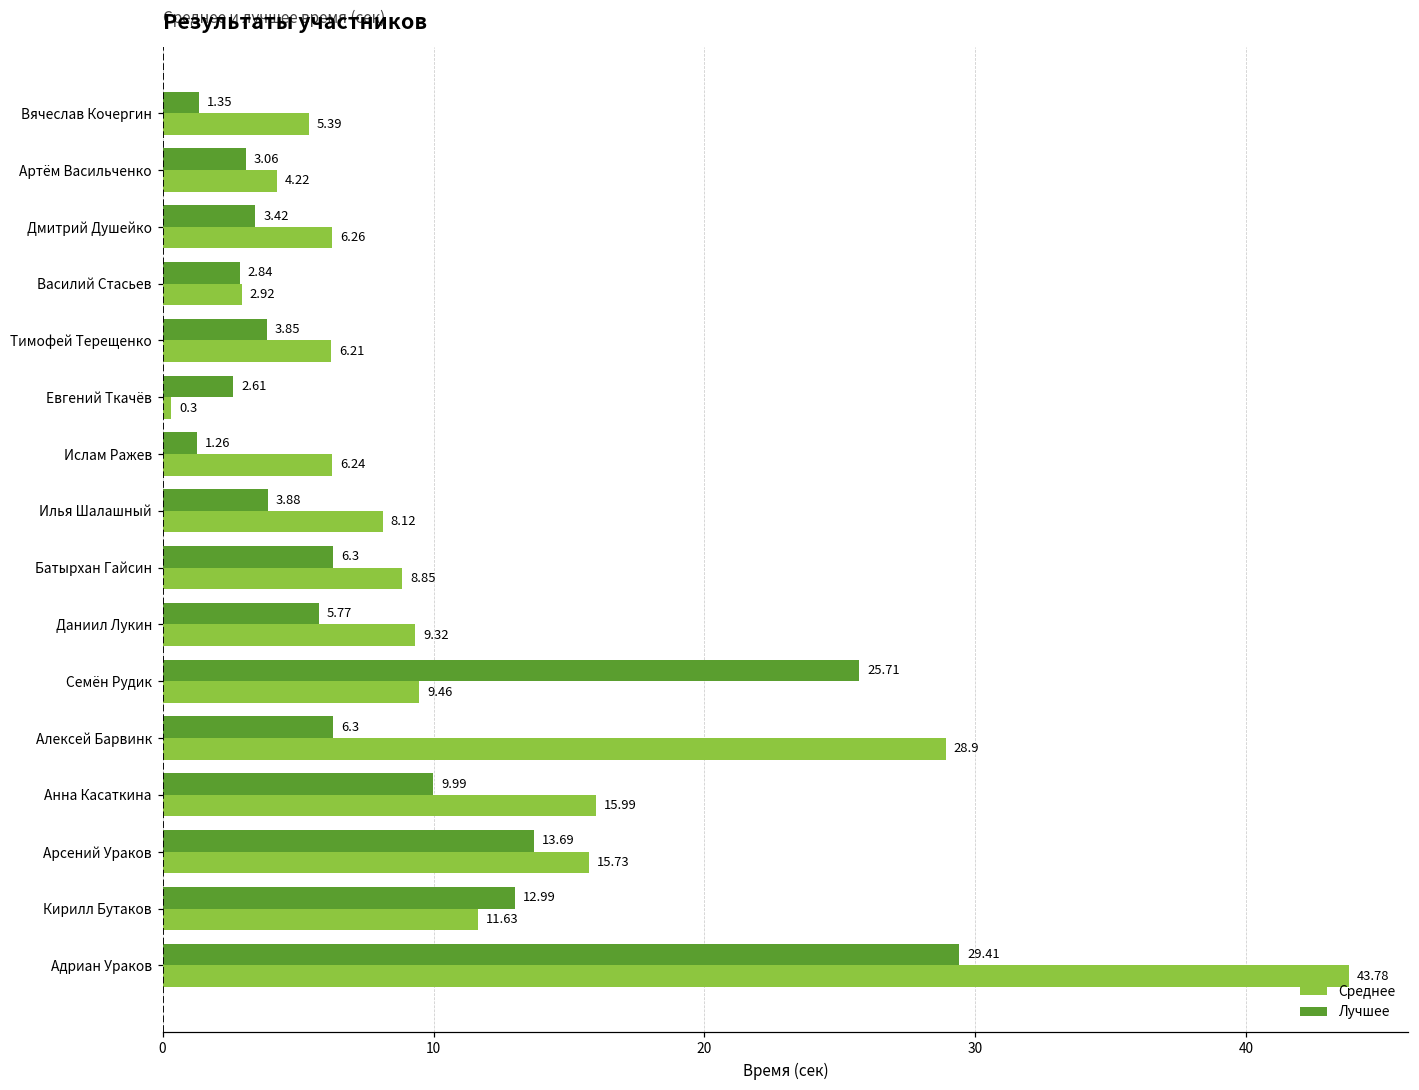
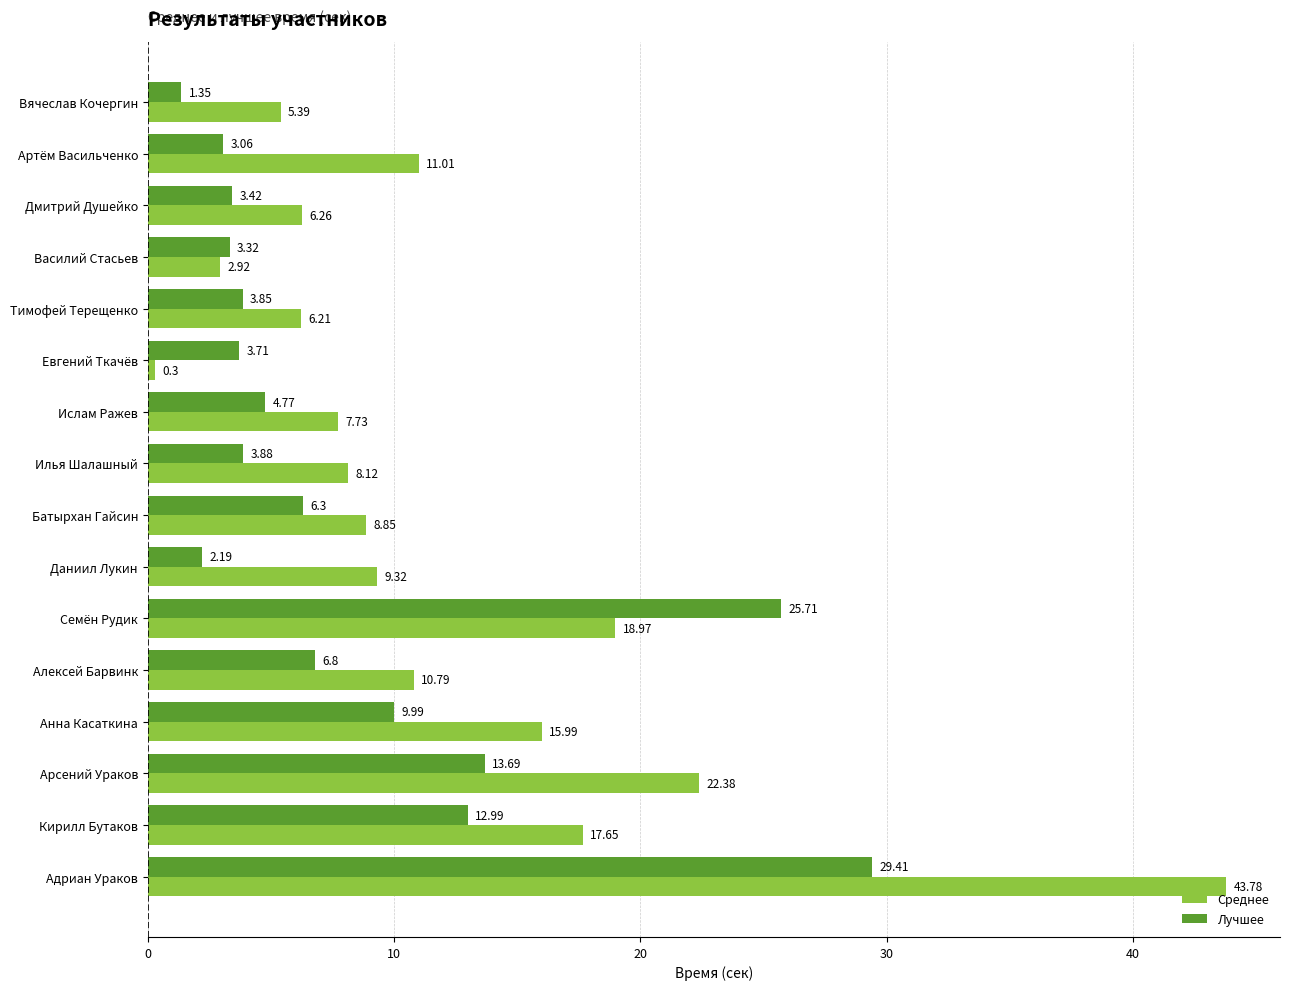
  {
    "Среднее": {
      "Вячеслав Кочергин": 5.39,
-     "Артём Васильченко": 4.22,
+     "Артём Васильченко": 11.01,
      "Дмитрий Душейко": 6.26,
      "Василий Стасьев": 2.92,
      "Тимофей Терещенко": 6.21,
      "Евгений Ткачёв": 0.3,
-     "Ислам Ражев": 6.24,
+     "Ислам Ражев": 7.73,
      "Илья Шалашный": 8.12,
      "Батырхан Гайсин": 8.85,
      "Даниил Лукин": 9.32,
-     "Семён Рудик": 9.46,
-     "Алексей Барвинк": 28.9,
+     "Семён Рудик": 18.97,
+     "Алексей Барвинк": 10.79,
      "Анна Касаткина": 15.99,
-     "Арсений Ураков": 15.73,
-     "Кирилл Бутаков": 11.63,
+     "Арсений Ураков": 22.38,
+     "Кирилл Бутаков": 17.65,
      "Адриан Ураков": 43.78
    },
    "Лучшее": {
      "Вячеслав Кочергин": 1.35,
      "Артём Васильченко": 3.06,
      "Дмитрий Душейко": 3.42,
-     "Василий Стасьев": 2.84,
+     "Василий Стасьев": 3.32,
      "Тимофей Терещенко": 3.85,
-     "Евгений Ткачёв": 2.61,
-     "Ислам Ражев": 1.26,
+     "Евгений Ткачёв": 3.71,
+     "Ислам Ражев": 4.77,
      "Илья Шалашный": 3.88,
      "Батырхан Гайсин": 6.3,
-     "Даниил Лукин": 5.77,
+     "Даниил Лукин": 2.19,
      "Семён Рудик": 25.71,
-     "Алексей Барвинк": 6.3,
+     "Алексей Барвинк": 6.8,
      "Анна Касаткина": 9.99,
      "Арсений Ураков": 13.69,
      "Кирилл Бутаков": 12.99,
      "Адриан Ураков": 29.41
    }
  }
